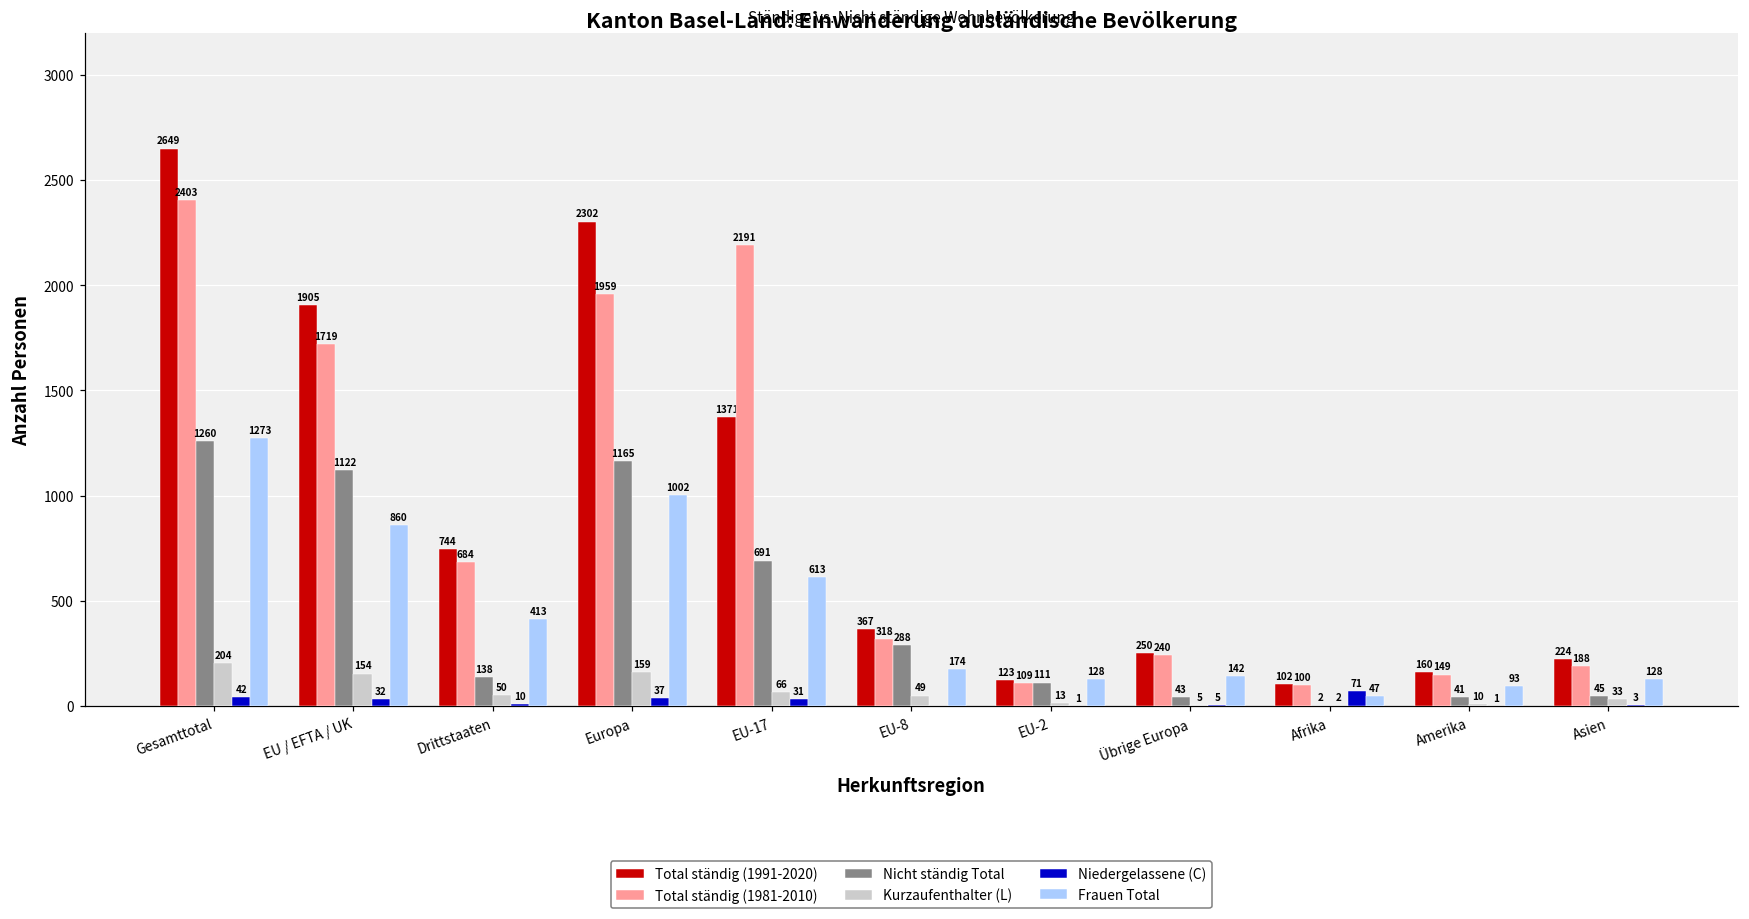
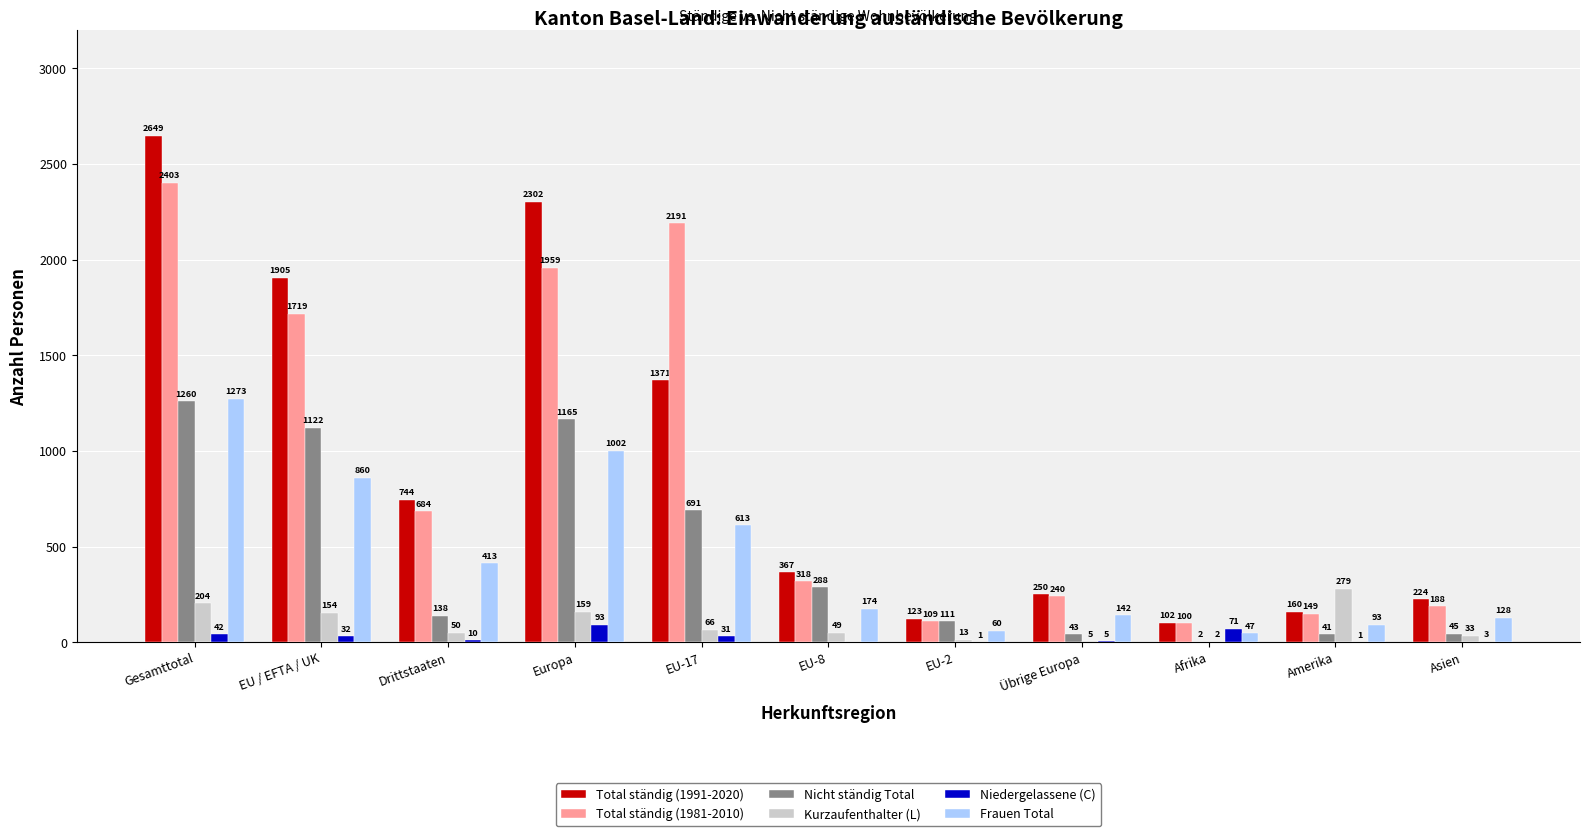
  {
    "Total ständig (1991-2020)": {
      "Gesamttotal": 2649,
      "EU / EFTA / UK": 1905,
      "Drittstaaten": 744,
      "Europa": 2302,
      "EU-17": 1371,
      "EU-8": 367,
      "EU-2": 123,
      "Übrige Europa": 250,
      "Afrika": 102,
      "Amerika": 160,
      "Asien": 224
    },
    "Total ständig (1981-2010)": {
      "Gesamttotal": 2403,
      "EU / EFTA / UK": 1719,
      "Drittstaaten": 684,
      "Europa": 1959,
      "EU-17": 2191,
      "EU-8": 318,
      "EU-2": 109,
      "Übrige Europa": 240,
      "Afrika": 100,
      "Amerika": 149,
      "Asien": 188
    },
    "Nicht ständig Total": {
      "Gesamttotal": 1260,
      "EU / EFTA / UK": 1122,
      "Drittstaaten": 138,
      "Europa": 1165,
      "EU-17": 691,
      "EU-8": 288,
      "EU-2": 111,
      "Übrige Europa": 43,
      "Afrika": 2,
      "Amerika": 41,
      "Asien": 45
    },
    "Kurzaufenthalter (L)": {
      "Gesamttotal": 204,
      "EU / EFTA / UK": 154,
      "Drittstaaten": 50,
      "Europa": 159,
      "EU-17": 66,
      "EU-8": 49,
      "EU-2": 13,
      "Übrige Europa": 5,
      "Afrika": 2,
-     "Amerika": 10,
+     "Amerika": 279,
      "Asien": 33
    },
    "Niedergelassene (C)": {
      "Gesamttotal": 42,
      "EU / EFTA / UK": 32,
      "Drittstaaten": 10,
-     "Europa": 37,
+     "Europa": 93,
      "EU-17": 31,
      "EU-2": 1,
      "Übrige Europa": 5,
      "Afrika": 71,
      "Amerika": 1,
      "Asien": 3
    },
    "Frauen Total": {
      "Gesamttotal": 1273,
      "EU / EFTA / UK": 860,
      "Drittstaaten": 413,
      "Europa": 1002,
      "EU-17": 613,
      "EU-8": 174,
-     "EU-2": 128,
+     "EU-2": 60,
      "Übrige Europa": 142,
      "Afrika": 47,
      "Amerika": 93,
      "Asien": 128
    }
  }
